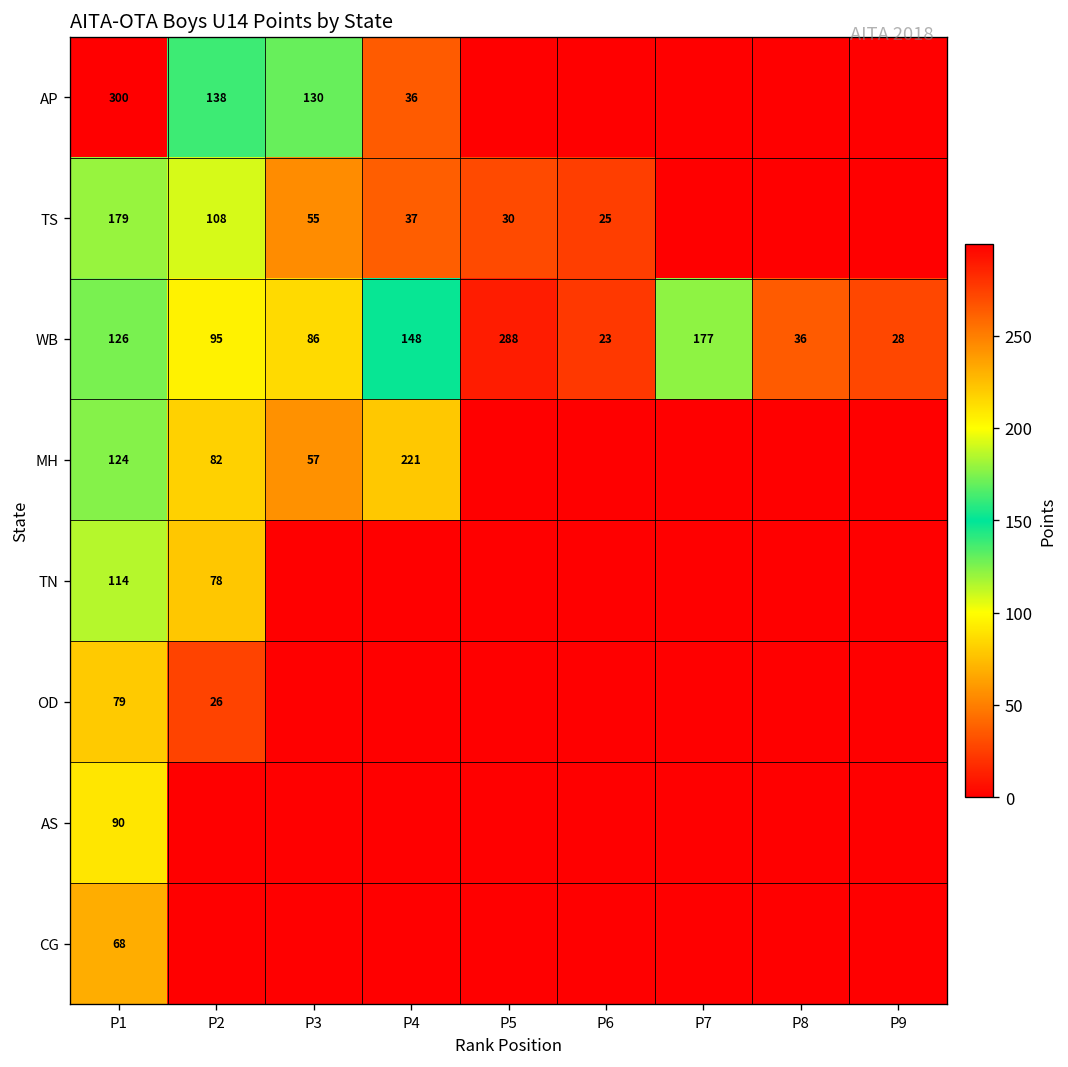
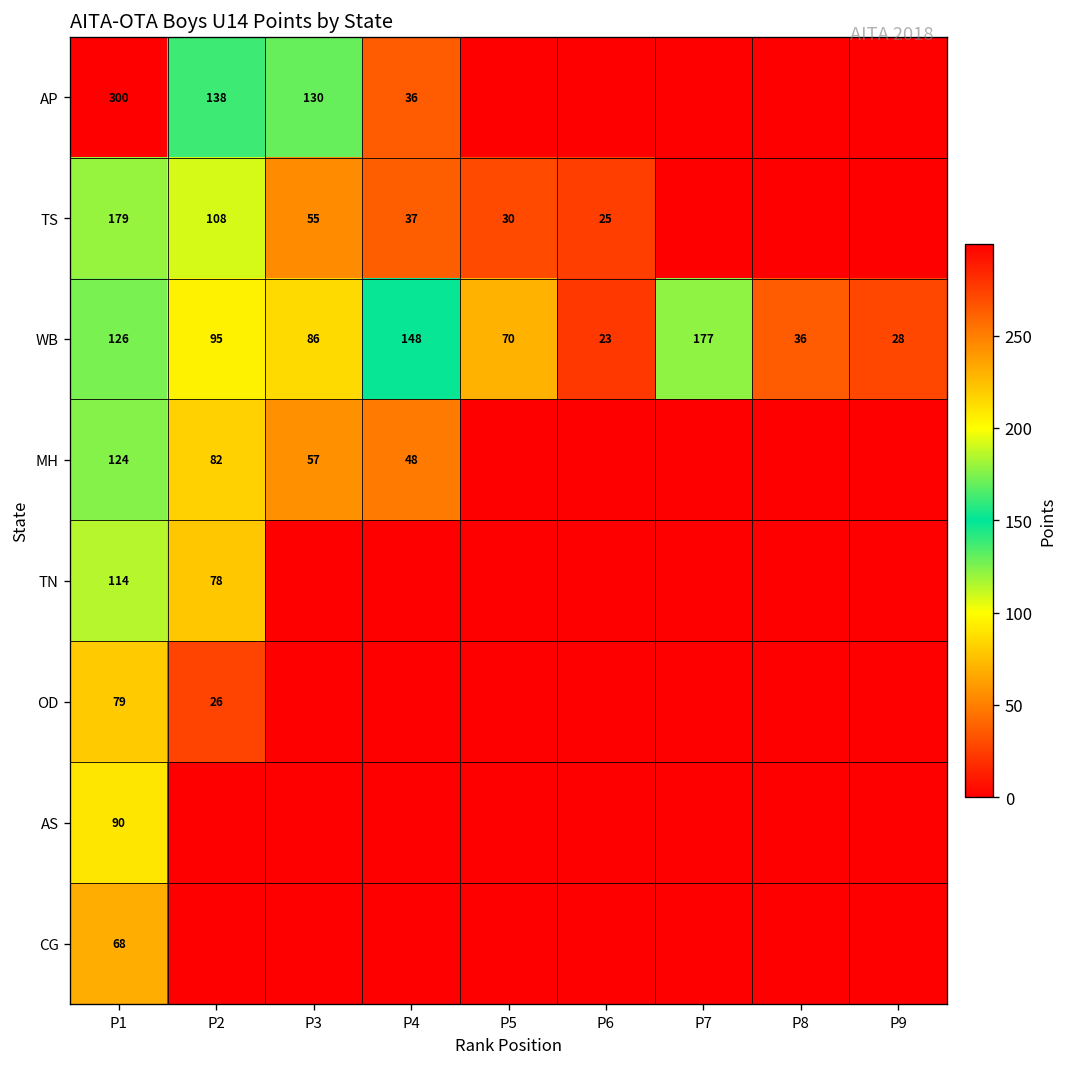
  {
    "AP": {
      "P1": 300,
      "P2": 138,
      "P3": 130,
      "P4": 36
    },
    "TS": {
      "P1": 179,
      "P2": 108,
      "P3": 55,
      "P4": 37,
      "P5": 30,
      "P6": 25
    },
    "WB": {
      "P1": 126,
      "P2": 95,
      "P3": 86,
      "P4": 148,
-     "P5": 288,
+     "P5": 70,
      "P6": 23,
      "P7": 177,
      "P8": 36,
      "P9": 28
    },
    "MH": {
      "P1": 124,
      "P2": 82,
      "P3": 57,
-     "P4": 221
+     "P4": 48
    },
    "TN": {
      "P1": 114,
      "P2": 78
    },
    "OD": {
      "P1": 79,
      "P2": 26
    },
    "AS": {
      "P1": 90
    },
    "CG": {
      "P1": 68
    }
  }
